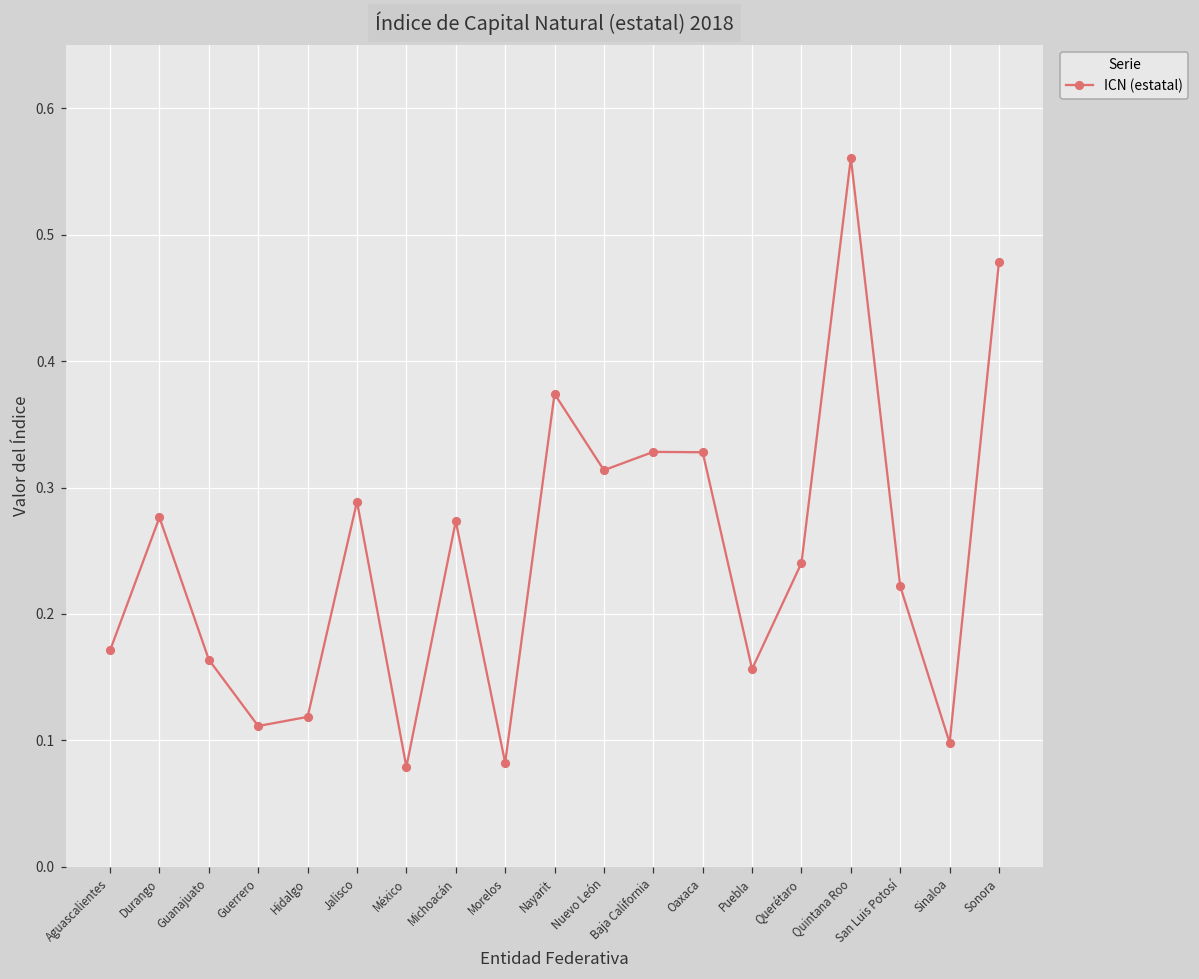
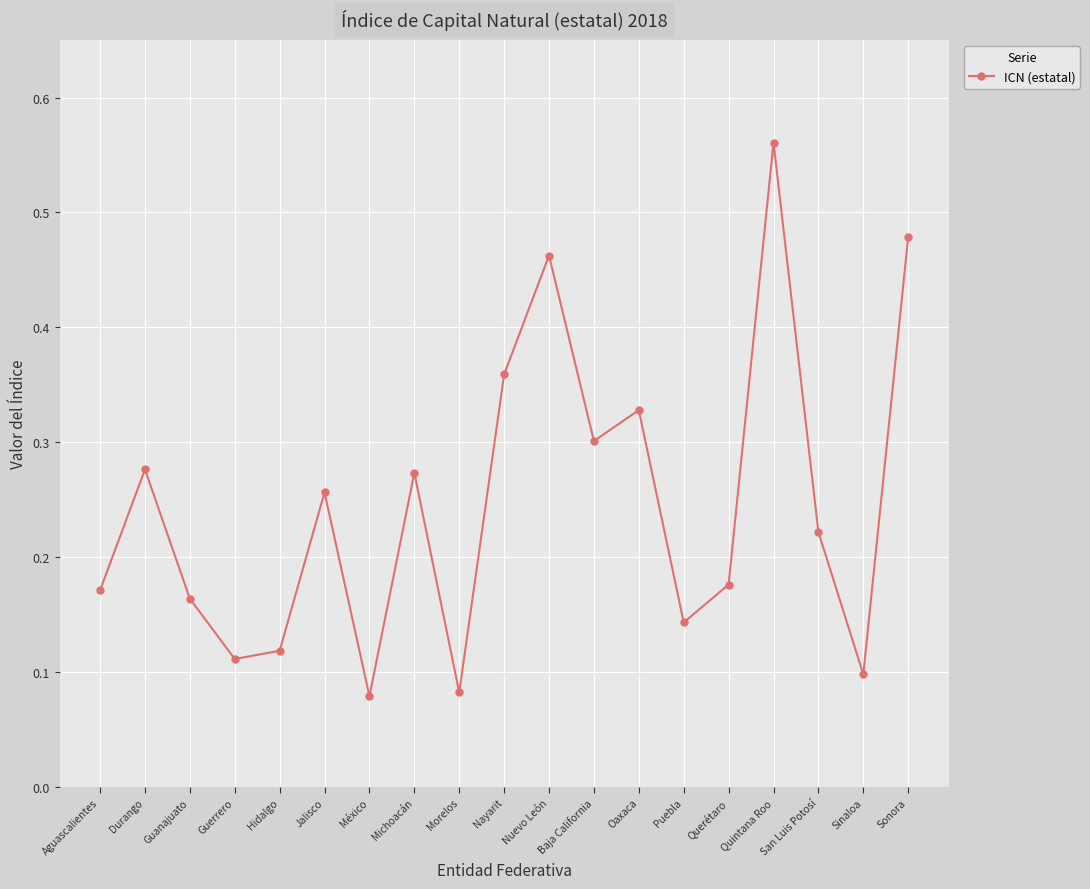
  {
    "Aguascalientes": 0.171,
    "Durango": 0.276,
    "Guanajuato": 0.164,
    "Guerrero": 0.111,
    "Hidalgo": 0.119,
-   "Jalisco": 0.289,
+   "Jalisco": 0.256,
    "México": 0.079,
    "Michoacán": 0.273,
    "Morelos": 0.082,
-   "Nayarit": 0.374,
-   "Nuevo León": 0.314,
-   "Baja California": 0.328,
+   "Nayarit": 0.359,
+   "Nuevo León": 0.463,
+   "Baja California": 0.301,
    "Oaxaca": 0.328,
-   "Puebla": 0.156,
-   "Querétaro": 0.240,
+   "Puebla": 0.143,
+   "Querétaro": 0.176,
    "Quintana Roo": 0.561,
    "San Luis Potosí": 0.222,
    "Sinaloa": 0.098,
    "Sonora": 0.479
  }
